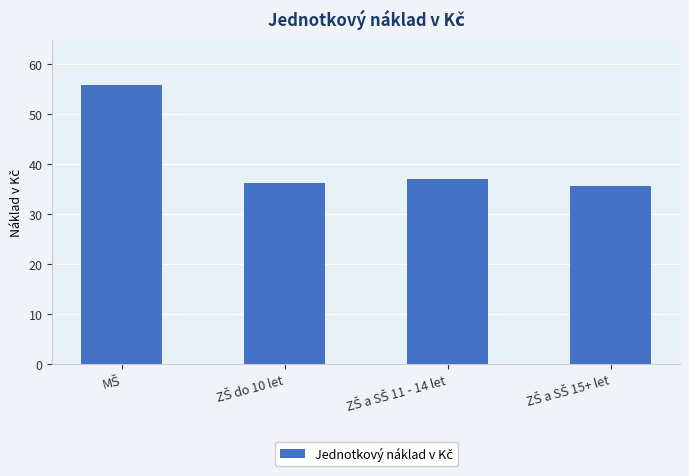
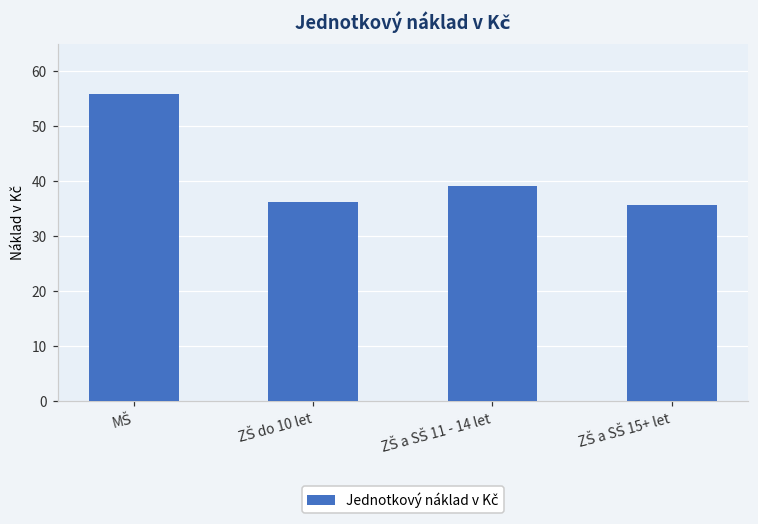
  {
    "MŠ": 56,
    "ZŠ do 10 let": 36,
-   "ZŠ a SŠ 11 - 14 let": 37,
+   "ZŠ a SŠ 11 - 14 let": 39,
    "ZŠ a SŠ 15+ let": 36
  }
